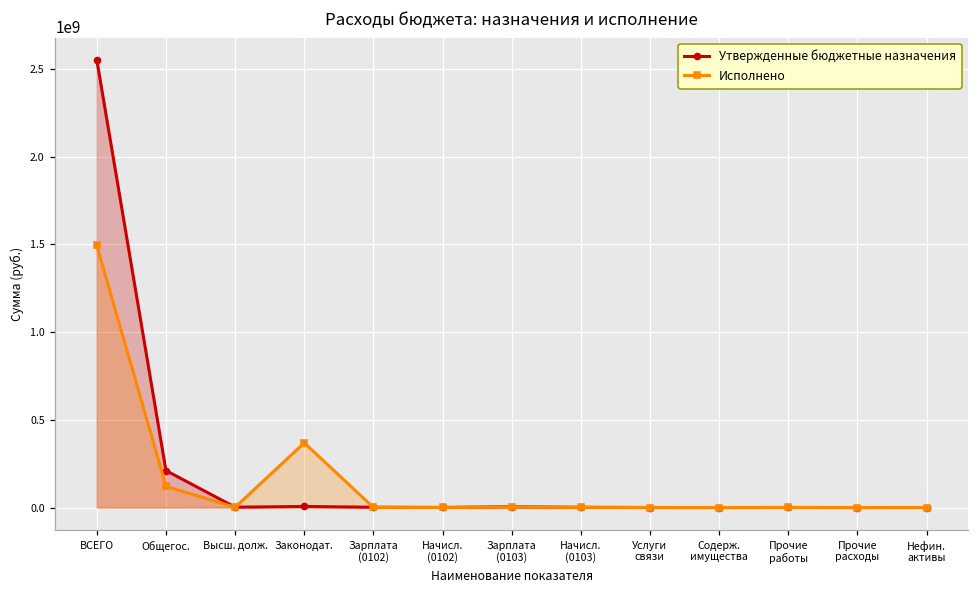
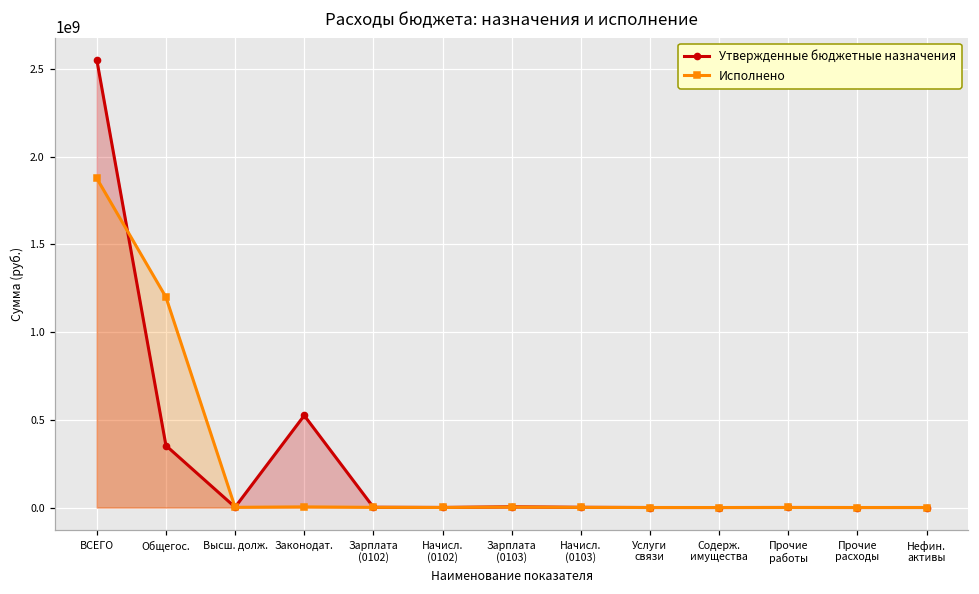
  {
    "Утвержденные бюджетные назначения": {
      "ВСЕГО": 2550000000,
-     "Общегос.": 210000000,
-     "Законодат.": 10000000
+     "Общегос.": 350000000,
+     "Законодат.": 520000000
    },
    "Исполнено": {
-     "ВСЕГО": 1490000000,
-     "Общегос.": 120000000,
-     "Законодат.": 370000000
+     "ВСЕГО": 1880000000,
+     "Общегос.": 1200000000,
+     "Законодат.": 0
    }
  }
